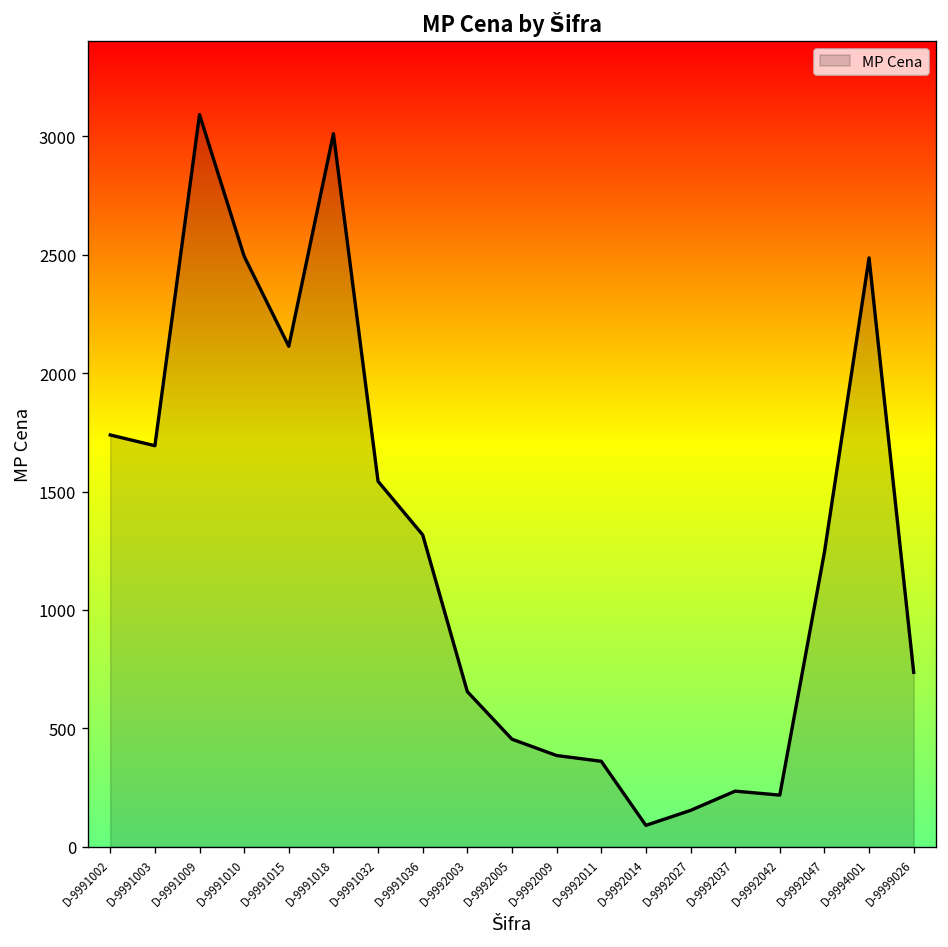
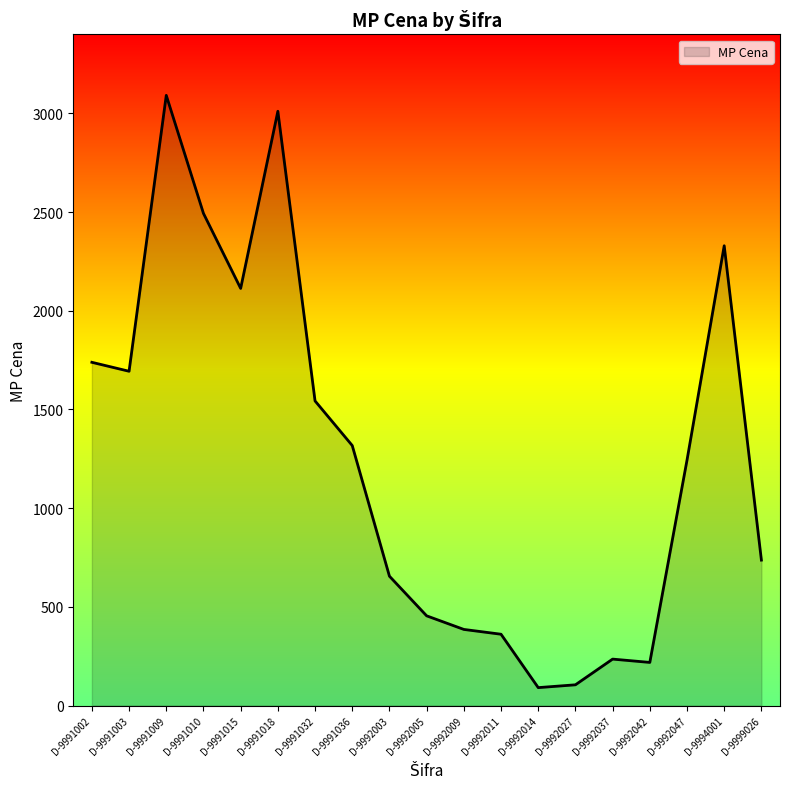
  {
    "D-9991002": 1740,
    "D-9991003": 1690,
    "D-9991009": 3090,
    "D-9991010": 2490,
    "D-9991015": 2110,
    "D-9991018": 3010,
    "D-9991032": 1540,
    "D-9991036": 1320,
    "D-9992003": 660,
    "D-9992005": 450,
    "D-9992009": 390,
    "D-9992011": 360,
    "D-9992014": 90,
-   "D-9992027": 150,
+   "D-9992027": 110,
    "D-9992037": 240,
    "D-9992042": 220,
    "D-9992047": 1240,
-   "D-9994001": 2490,
+   "D-9994001": 2330,
    "D-9999026": 740
  }
